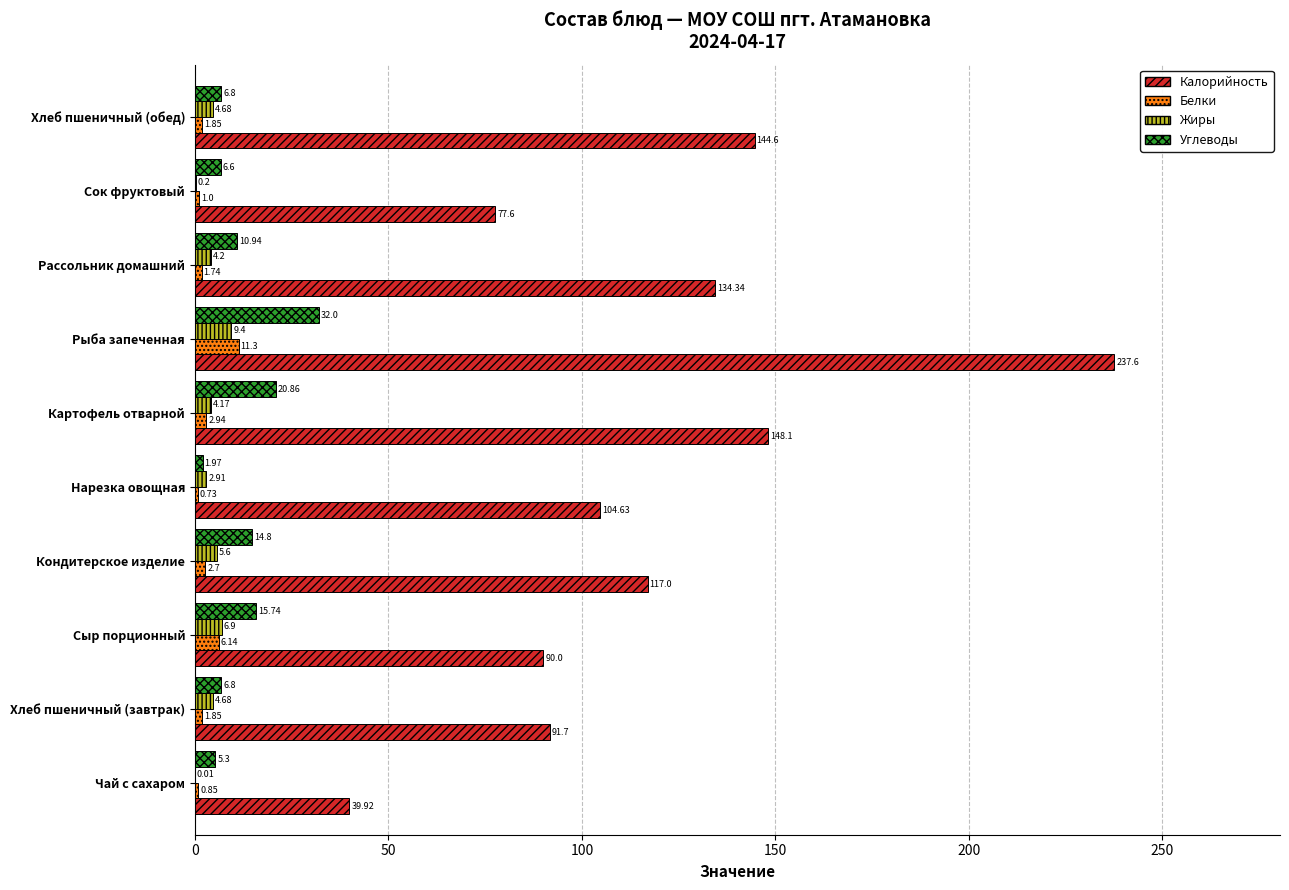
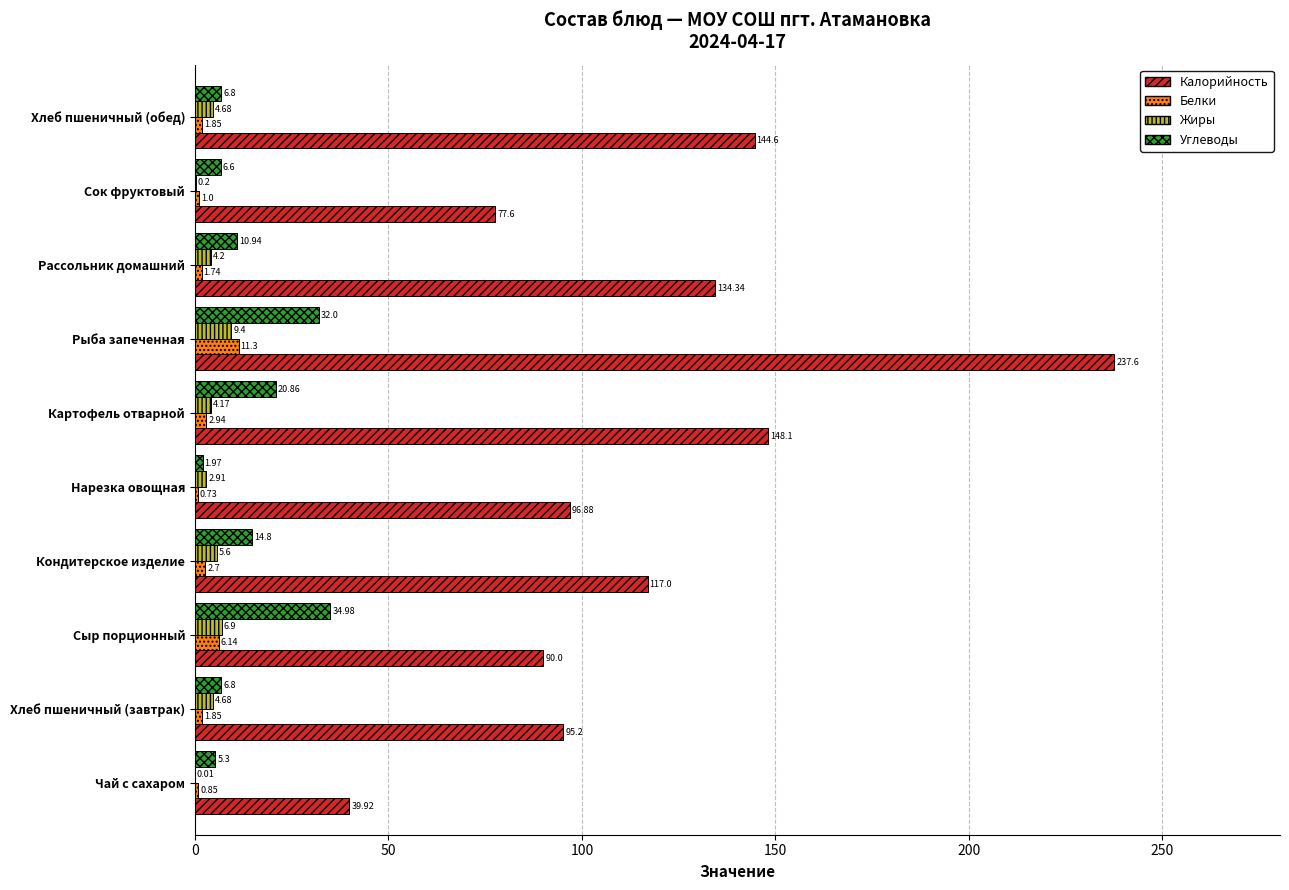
  {
    "Калорийность": {
      "Хлеб пшеничный (обед)": 144.6,
      "Сок фруктовый": 77.6,
      "Рассольник домашний": 134.34,
      "Рыба запеченная": 237.6,
      "Картофель отварной": 148.1,
-     "Нарезка овощная": 104.63,
+     "Нарезка овощная": 96.88,
      "Кондитерское изделие": 117.0,
      "Сыр порционный": 90.0,
-     "Хлеб пшеничный (завтрак)": 91.7,
+     "Хлеб пшеничный (завтрак)": 95.2,
      "Чай с сахаром": 39.92
    },
    "Белки": {
      "Хлеб пшеничный (обед)": 1.85,
      "Сок фруктовый": 1.0,
      "Рассольник домашний": 1.74,
      "Рыба запеченная": 11.3,
      "Картофель отварной": 2.94,
      "Нарезка овощная": 0.73,
      "Кондитерское изделие": 2.7,
      "Сыр порционный": 6.14,
      "Хлеб пшеничный (завтрак)": 1.85,
      "Чай с сахаром": 0.85
    },
    "Жиры": {
      "Хлеб пшеничный (обед)": 4.68,
      "Сок фруктовый": 0.2,
      "Рассольник домашний": 4.2,
      "Рыба запеченная": 9.4,
      "Картофель отварной": 4.17,
      "Нарезка овощная": 2.91,
      "Кондитерское изделие": 5.6,
      "Сыр порционный": 6.9,
      "Хлеб пшеничный (завтрак)": 4.68,
      "Чай с сахаром": 0.01
    },
    "Углеводы": {
      "Хлеб пшеничный (обед)": 6.8,
      "Сок фруктовый": 6.6,
      "Рассольник домашний": 10.94,
      "Рыба запеченная": 32.0,
      "Картофель отварной": 20.86,
      "Нарезка овощная": 1.97,
      "Кондитерское изделие": 14.8,
-     "Сыр порционный": 15.74,
+     "Сыр порционный": 34.98,
      "Хлеб пшеничный (завтрак)": 6.8,
      "Чай с сахаром": 5.3
    }
  }
